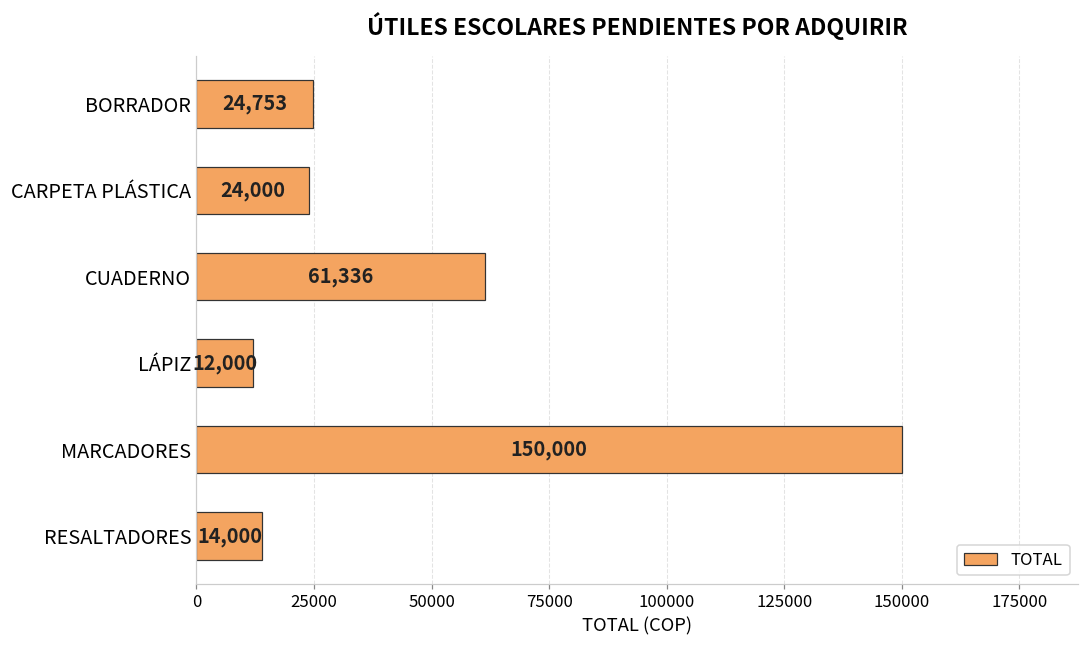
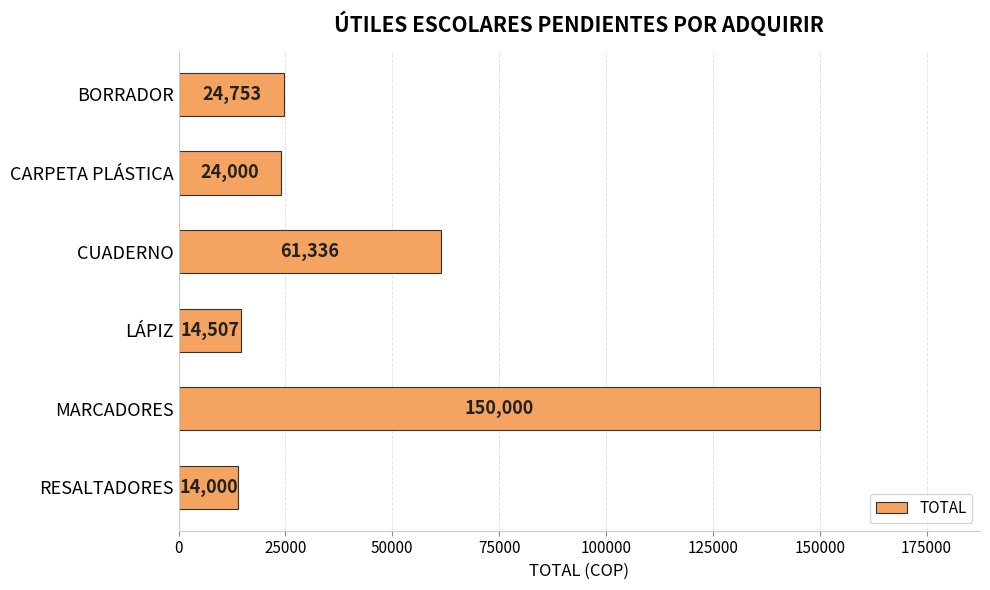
  {
    "BORRADOR": "24,753",
    "CARPETA PLÁSTICA": "24,000",
    "CUADERNO": "61,336",
-   "LÁPIZ": "12,000",
+   "LÁPIZ": "14,507",
    "MARCADORES": "150,000",
    "RESALTADORES": "14,000"
  }
